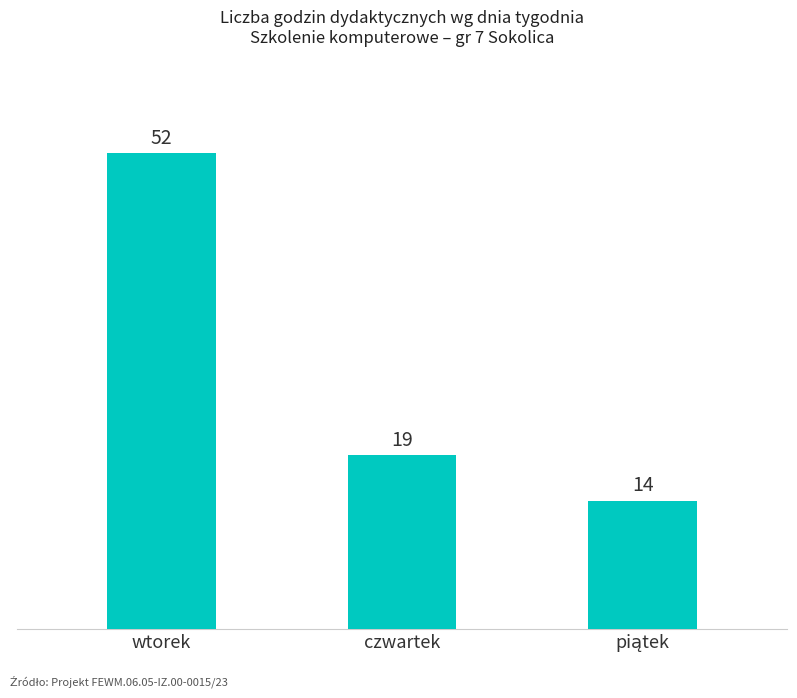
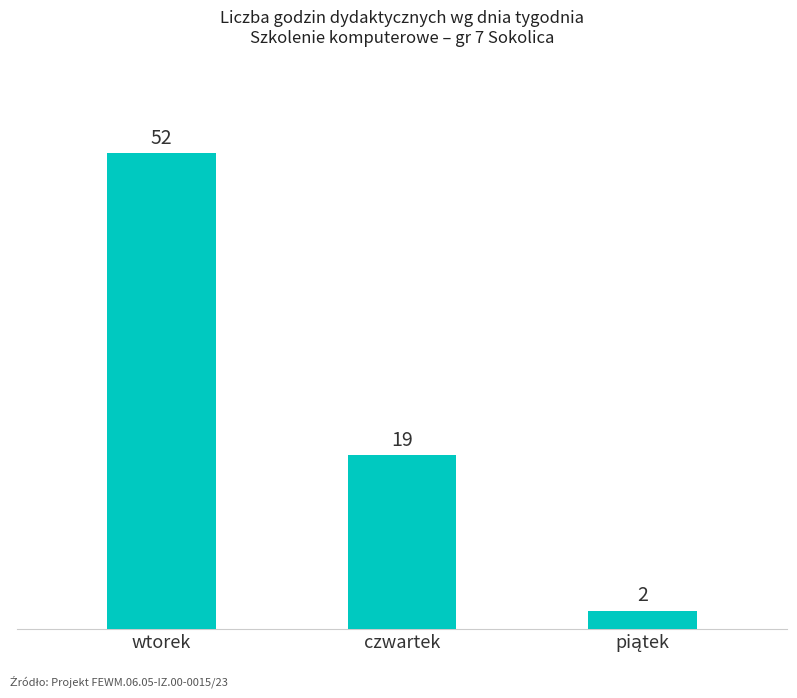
  {
    "wtorek": 52,
    "czwartek": 19,
-   "piątek": 14
+   "piątek": 2
  }
